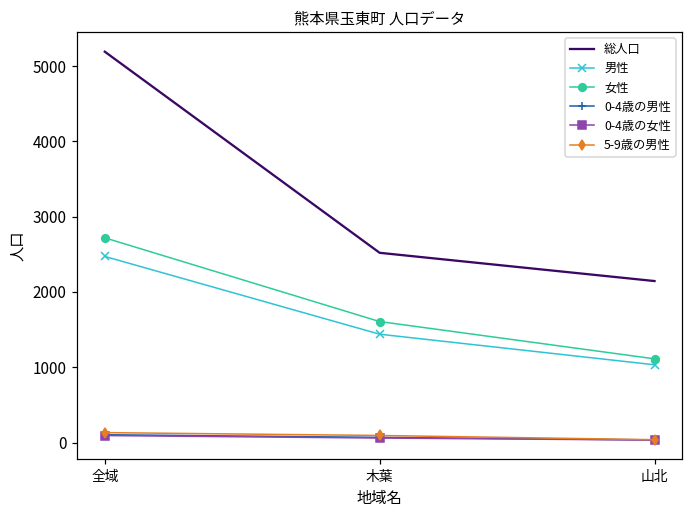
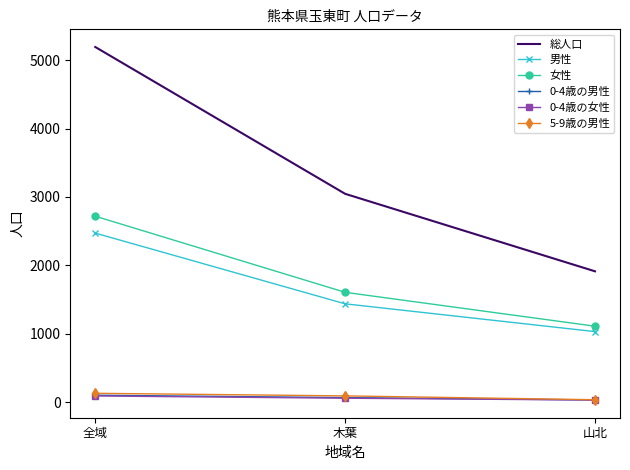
  {
    "総人口": {
      "全域": 5200,
-     "木葉": 2500,
-     "山北": 2100
+     "木葉": 3000,
+     "山北": 1900
    }
  }
